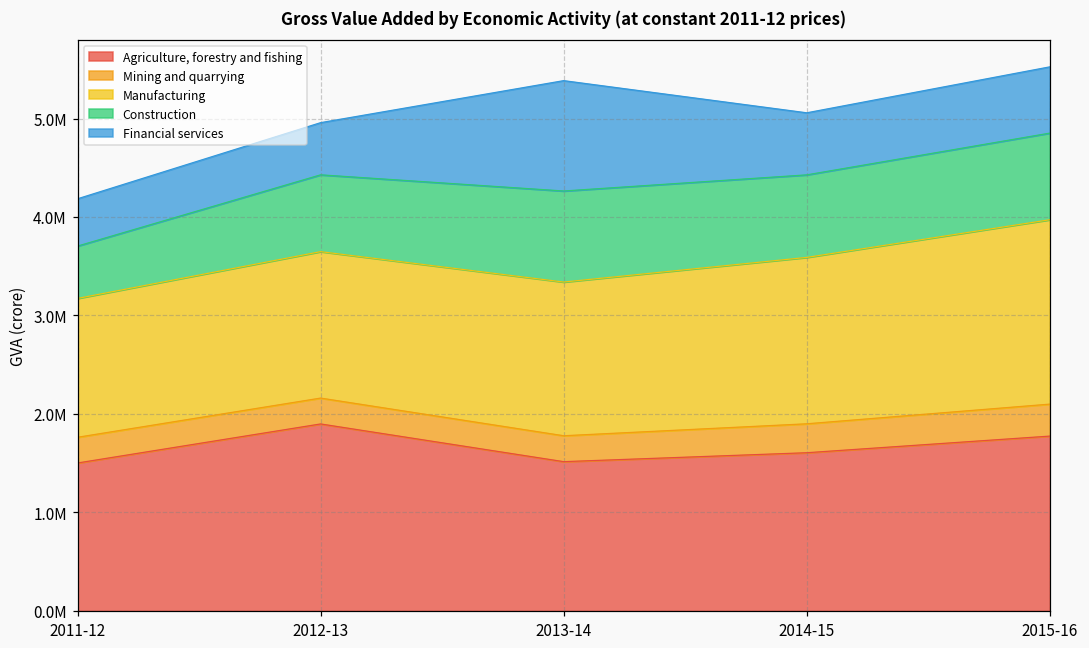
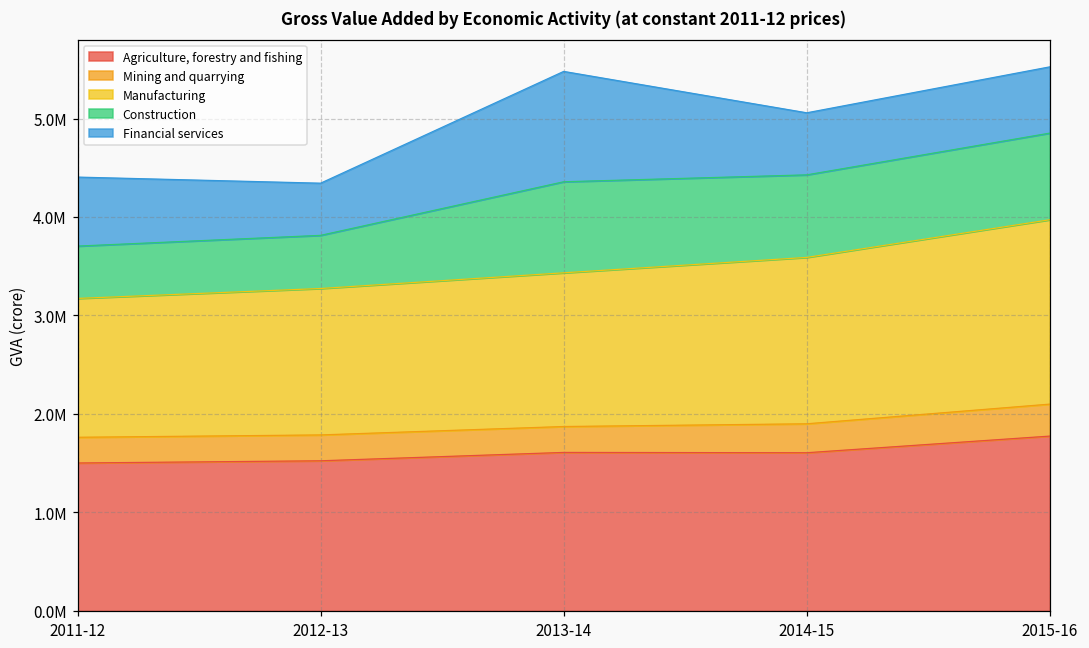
  {
    "Agriculture, forestry and fishing": {
      "2011-12": 1500000,
-     "2012-13": 1900000,
-     "2013-14": 1500000,
+     "2012-13": 1500000,
+     "2013-14": 1600000,
      "2014-15": 1600000,
      "2015-16": 1800000
    },
    "Construction": {
      "2011-12": 500000,
-     "2012-13": 800000,
+     "2012-13": 500000,
      "2013-14": 900000,
      "2014-15": 800000,
      "2015-16": 900000
    },
    "Financial services": {
-     "2011-12": 500000,
+     "2011-12": 700000,
      "2012-13": 500000,
      "2013-14": 1100000,
      "2014-15": 600000,
      "2015-16": 700000
    }
  }
